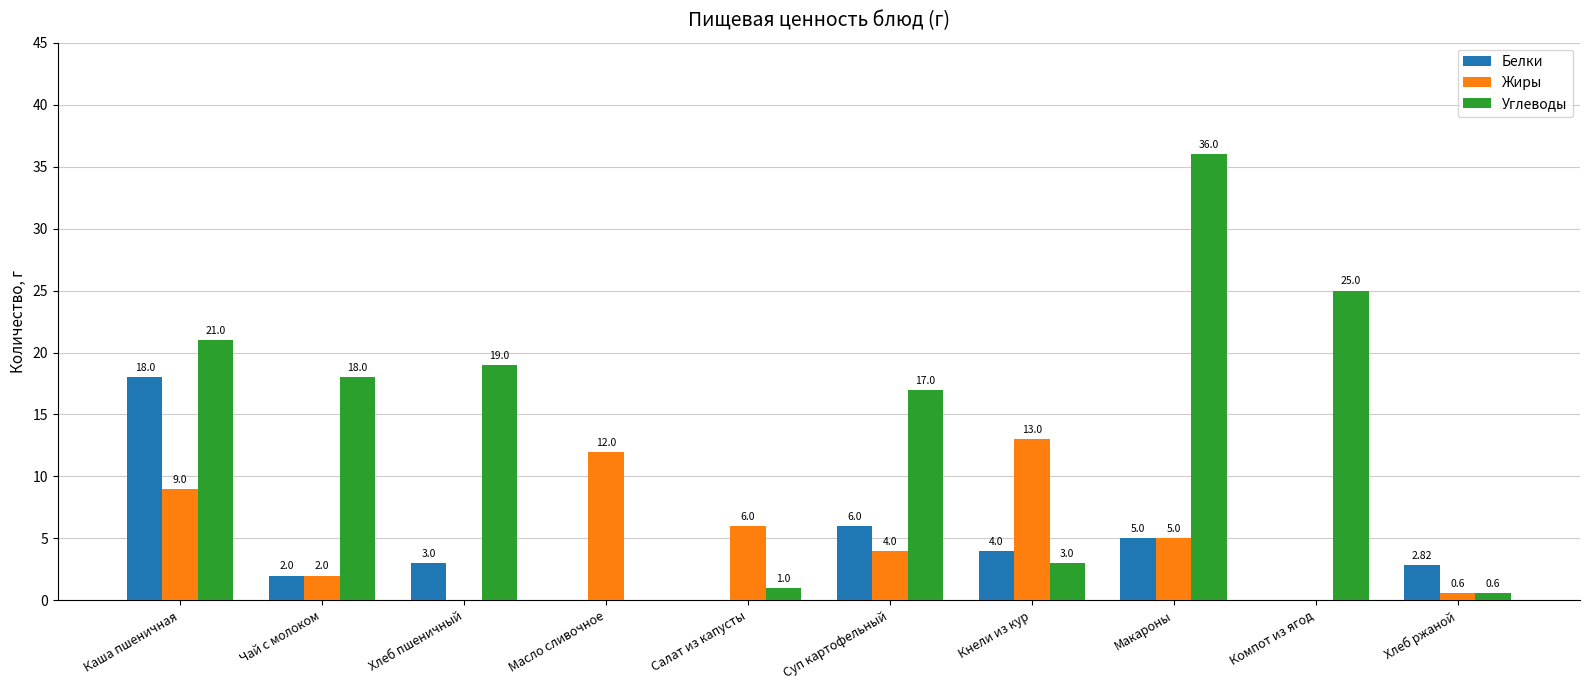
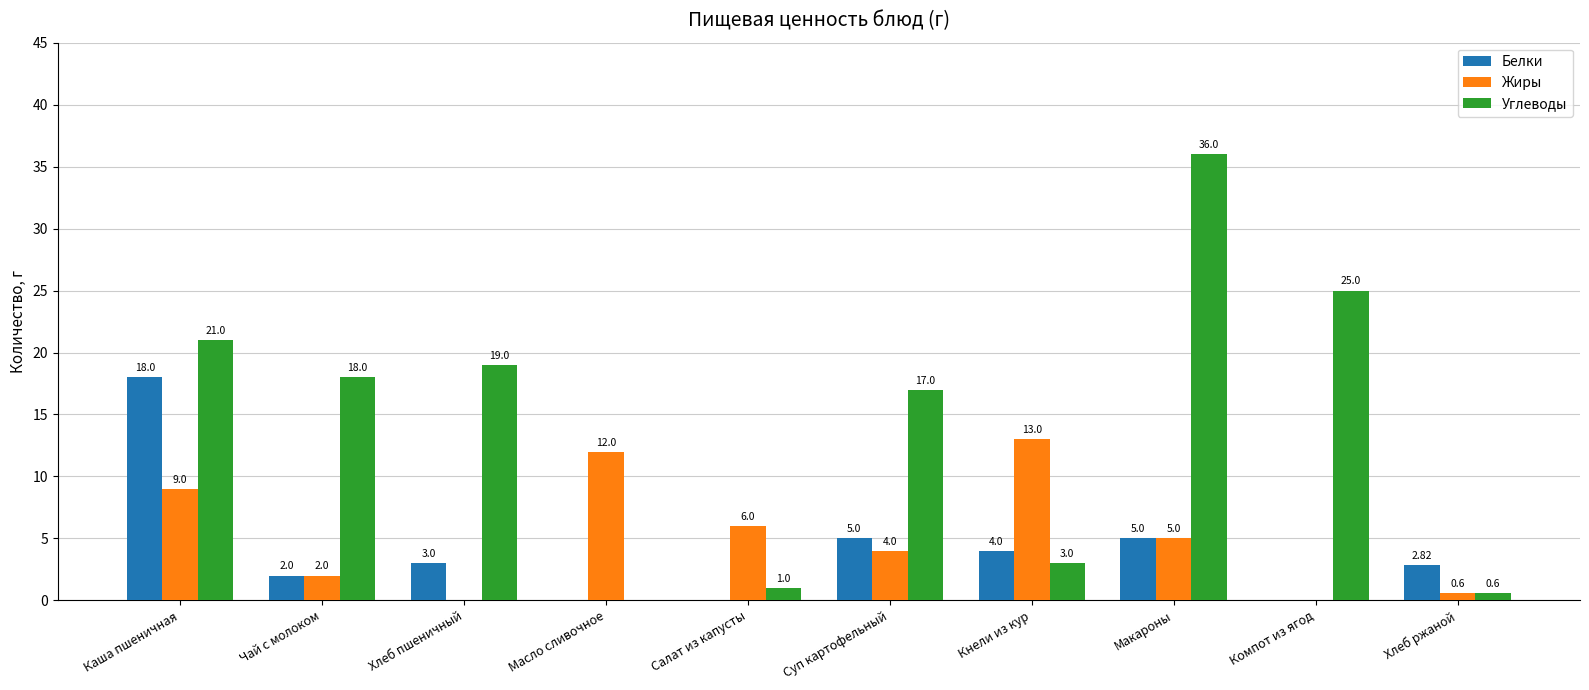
  {
    "Белки": {
      "Каша пшеничная": 18.0,
      "Чай с молоком": 2.0,
      "Хлеб пшеничный": 3.0,
-     "Суп картофельный": 6.0,
+     "Суп картофельный": 5.0,
      "Кнели из кур": 4.0,
      "Макароны": 5.0,
      "Хлеб ржаной": 2.82
    },
    "Жиры": {
      "Каша пшеничная": 9.0,
      "Чай с молоком": 2.0,
      "Масло сливочное": 12.0,
      "Салат из капусты": 6.0,
      "Суп картофельный": 4.0,
      "Кнели из кур": 13.0,
      "Макароны": 5.0,
      "Хлеб ржаной": 0.6
    },
    "Углеводы": {
      "Каша пшеничная": 21.0,
      "Чай с молоком": 18.0,
      "Хлеб пшеничный": 19.0,
      "Салат из капусты": 1.0,
      "Суп картофельный": 17.0,
      "Кнели из кур": 3.0,
      "Макароны": 36.0,
      "Компот из ягод": 25.0,
      "Хлеб ржаной": 0.6
    }
  }
